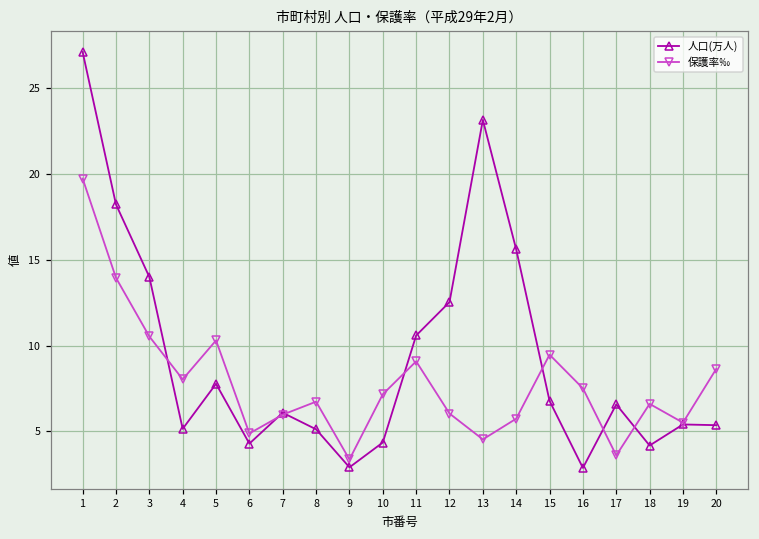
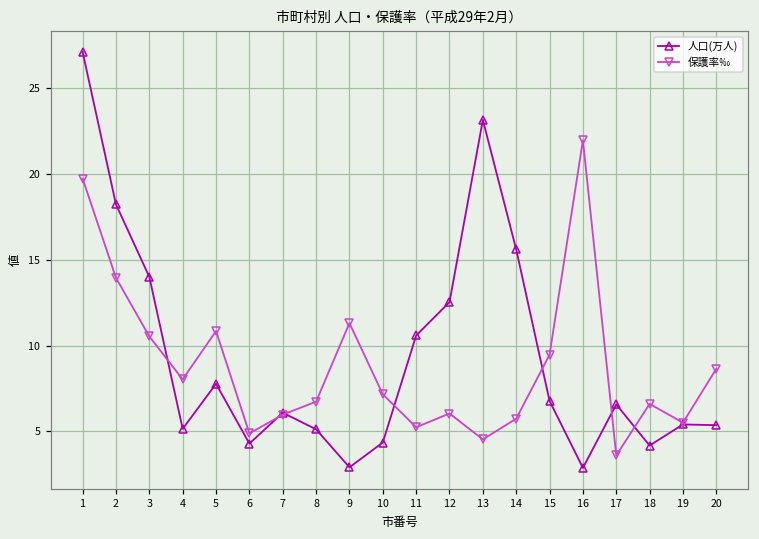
  {
    "人口(万人)": {
      "1": 27.1,
      "2": 18.2,
      "3": 14.0,
      "4": 5.2,
      "5": 7.8,
      "6": 4.3,
      "8": 5.1,
      "9": 2.9,
      "10": 4.4,
      "11": 10.6,
      "12": 12.5,
      "13": 23.1,
      "14": 15.6,
      "15": 6.8,
      "16": 2.9,
      "17": 6.6,
      "18": 4.2,
      "20": 5.4
    },
    "保護率‰": {
      "1": 19.7,
      "2": 13.9,
      "3": 10.5,
      "4": 8.0,
-     "5": 10.3,
+     "5": 10.8,
      "6": 4.9,
      "8": 6.7,
-     "9": 3.4,
+     "9": 11.3,
      "10": 7.2,
-     "11": 9.1,
+     "11": 5.2,
      "12": 6.0,
      "13": 4.5,
      "14": 5.7,
      "15": 9.5,
-     "16": 7.5,
+     "16": 22.0,
      "17": 3.6,
      "18": 6.6,
      "20": 8.6
    }
  }
